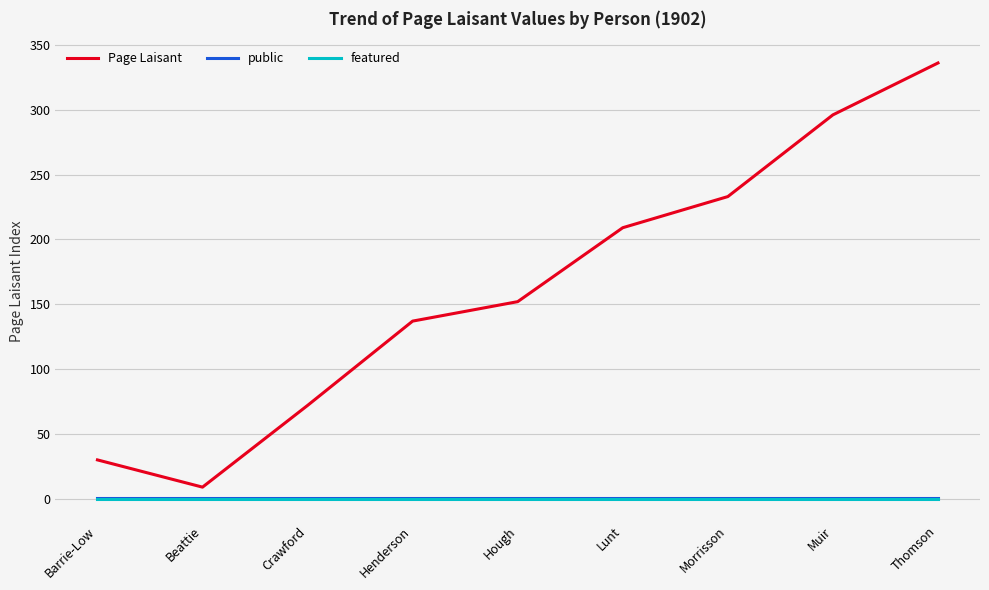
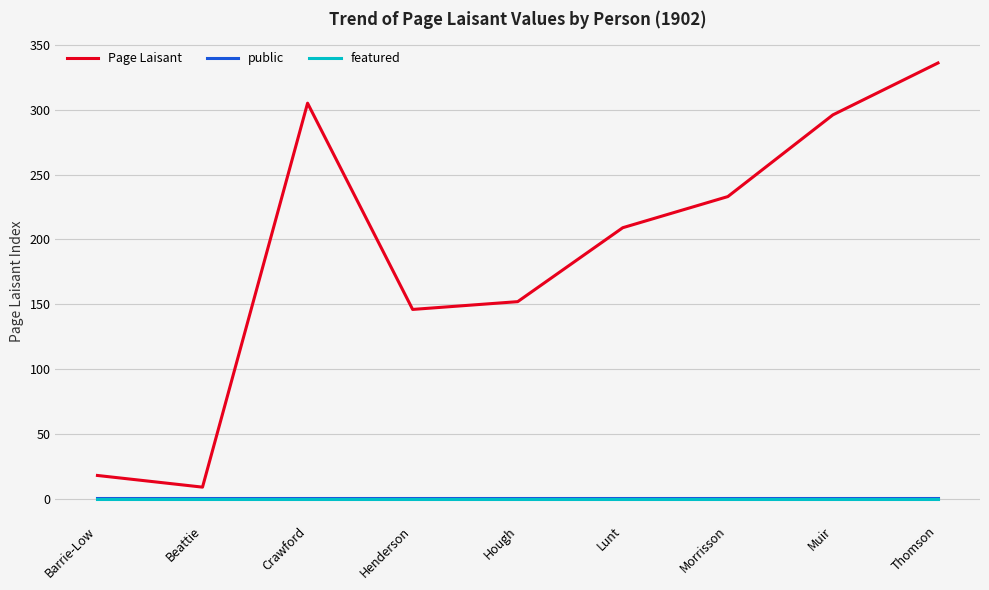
  {
    "Page Laisant": {
-     "Barrie-Low": 30,
+     "Barrie-Low": 18,
      "Beattie": 9,
-     "Crawford": 72,
-     "Henderson": 137,
+     "Crawford": 305,
+     "Henderson": 146,
      "Hough": 152,
      "Lunt": 209,
      "Morrisson": 233,
      "Muir": 296,
      "Thomson": 336
    }
  }
